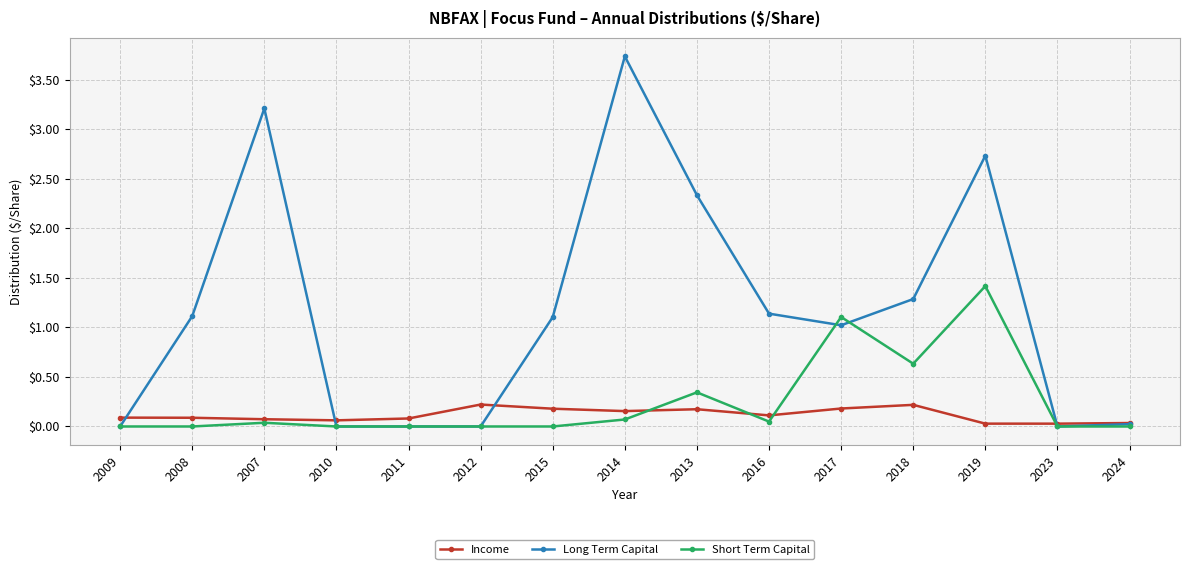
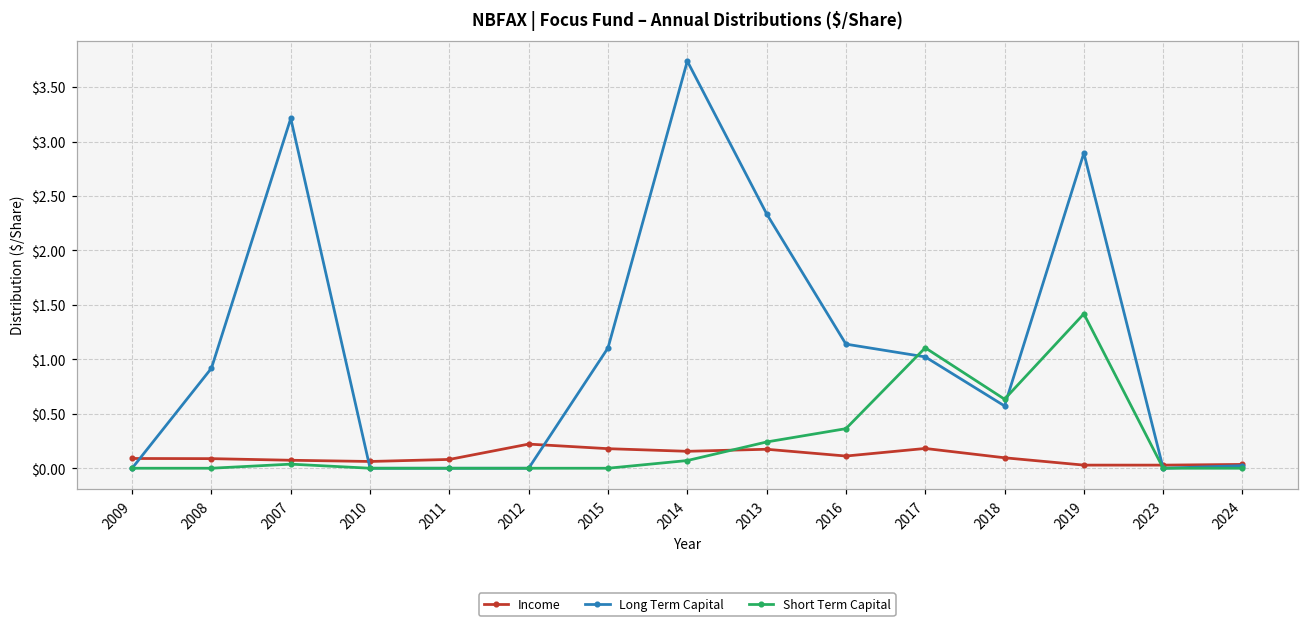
  {
    "Income": {
      "2009": "$0.1",
      "2008": "$0.1",
      "2007": "$0.1",
      "2010": "$0.1",
      "2011": "$0.1",
      "2012": "$0.2",
      "2015": "$0.2",
      "2014": "$0.2",
      "2013": "$0.2",
      "2016": "$0.1",
      "2017": "$0.2",
-     "2018": "$0.2",
+     "2018": "$0.1",
      "2019": "$0.0",
      "2023": "$0.0"
    },
    "Long Term Capital": {
-     "2008": "$1.1",
+     "2008": "$0.9",
      "2007": "$3.2",
      "2015": "$1.1",
      "2014": "$3.7",
      "2013": "$2.3",
      "2016": "$1.1",
      "2017": "$1.0",
-     "2018": "$1.3",
-     "2019": "$2.7"
+     "2018": "$0.6",
+     "2019": "$2.9"
    },
    "Short Term Capital": {
      "2008": "$0.0",
      "2007": "$0.0",
      "2015": "$0.0",
      "2014": "$0.1",
-     "2013": "$0.3",
-     "2016": "$0.0",
+     "2013": "$0.2",
+     "2016": "$0.4",
      "2017": "$1.1",
      "2018": "$0.6",
      "2019": "$1.4"
    }
  }
